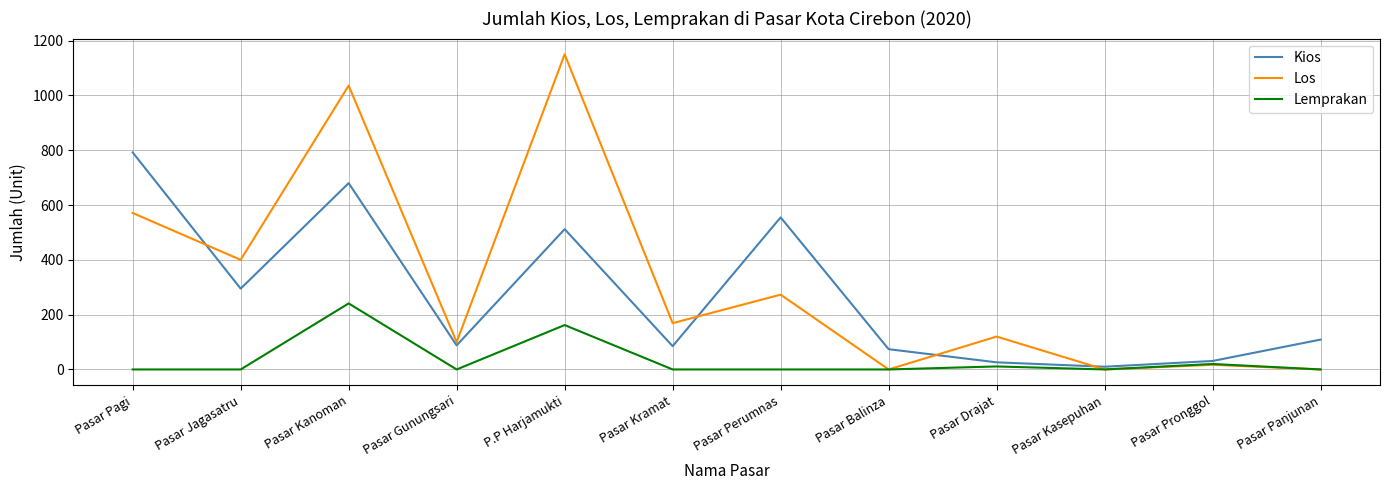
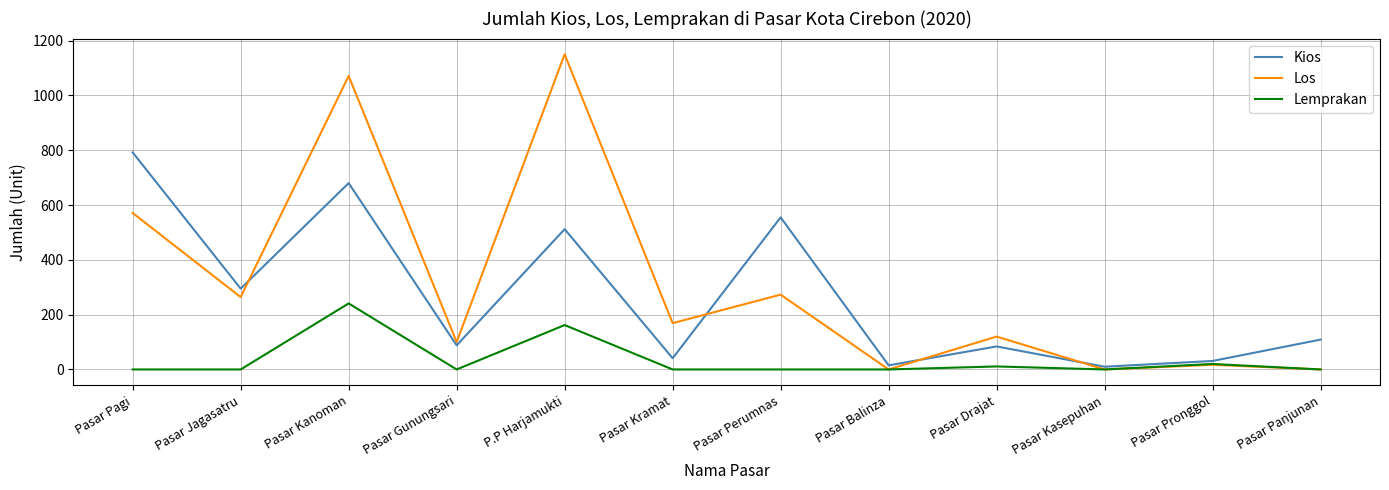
  {
    "Kios": {
      "Pasar Pagi": 790,
      "Pasar Jagasatru": 300,
      "Pasar Kanoman": 680,
      "Pasar Gunungsari": 90,
      "P.P Harjamukti": 510,
-     "Pasar Kramat": 90,
+     "Pasar Kramat": 40,
      "Pasar Perumnas": 560,
-     "Pasar Balinza": 70,
-     "Pasar Drajat": 30,
+     "Pasar Balinza": 20,
+     "Pasar Drajat": 80,
      "Pasar Kasepuhan": 10,
      "Pasar Pronggol": 30,
      "Pasar Panjunan": 110
    },
    "Los": {
      "Pasar Pagi": 570,
-     "Pasar Jagasatru": 400,
-     "Pasar Kanoman": 1040,
+     "Pasar Jagasatru": 260,
+     "Pasar Kanoman": 1070,
      "Pasar Gunungsari": 100,
      "P.P Harjamukti": 1150,
      "Pasar Kramat": 170,
      "Pasar Perumnas": 270,
      "Pasar Drajat": 120
    },
    "Lemprakan": {
      "Pasar Pagi": 0,
      "Pasar Jagasatru": 0,
      "Pasar Kanoman": 240,
      "Pasar Gunungsari": 0,
      "P.P Harjamukti": 160,
      "Pasar Kramat": 0,
      "Pasar Perumnas": 0,
      "Pasar Drajat": 10
    }
  }
